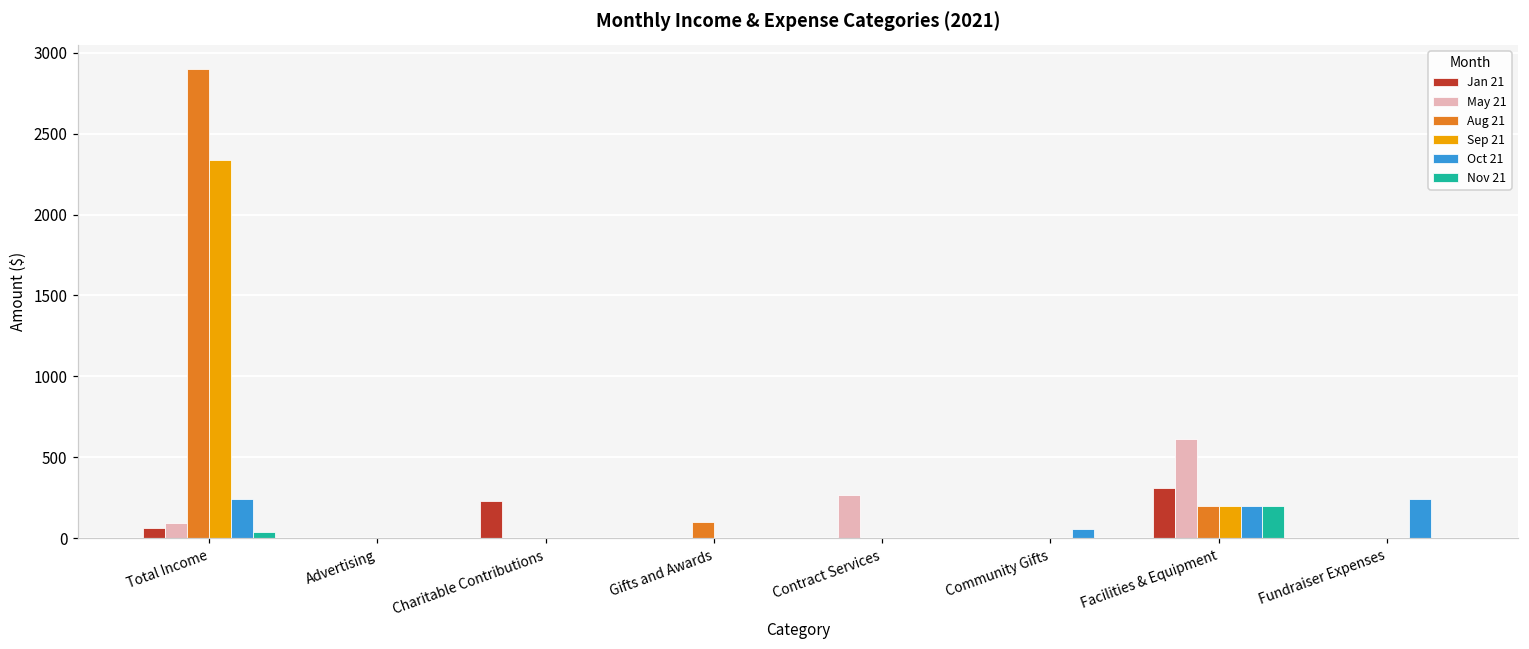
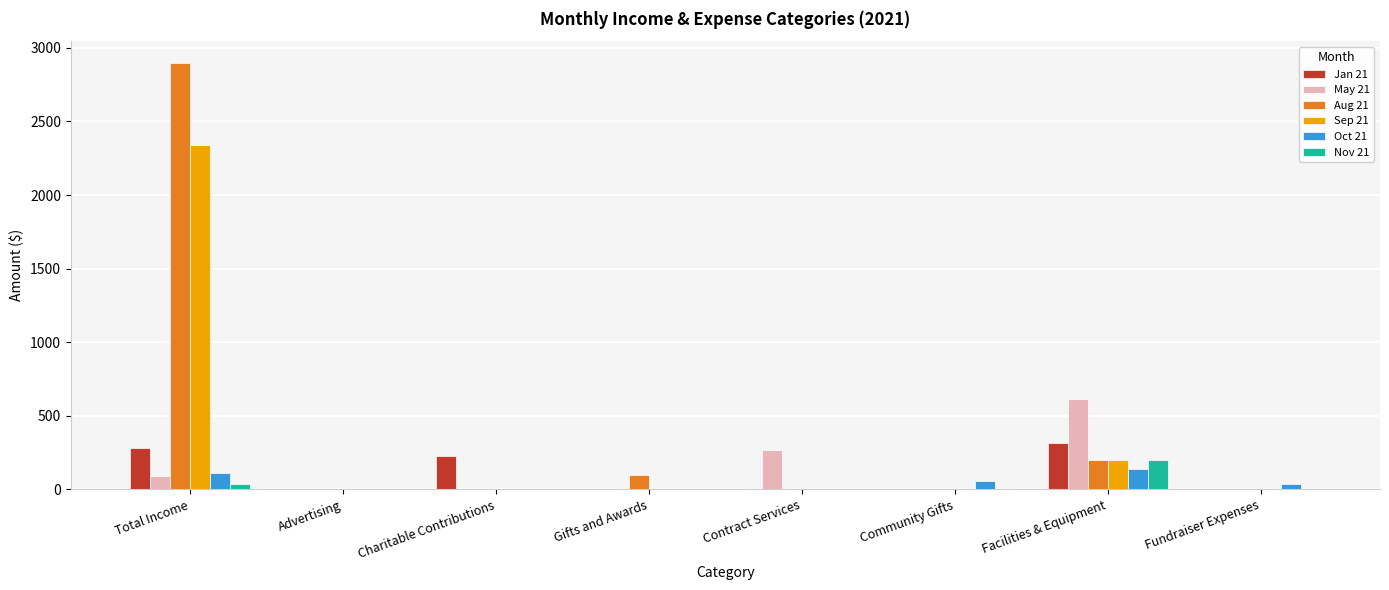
  {
    "Jan 21": {
-     "Total Income": 70,
+     "Total Income": 280,
      "Advertising": 0,
      "Charitable Contributions": 230,
      "Gifts and Awards": 0,
      "Contract Services": 0,
      "Community Gifts": 0,
      "Facilities & Equipment": 310,
      "Fundraiser Expenses": 0
    },
    "May 21": {
      "Total Income": 90,
      "Advertising": 0,
      "Charitable Contributions": 0,
      "Gifts and Awards": 0,
      "Contract Services": 270,
      "Community Gifts": 0,
      "Facilities & Equipment": 610,
      "Fundraiser Expenses": 0
    },
    "Oct 21": {
-     "Total Income": 240,
+     "Total Income": 110,
      "Advertising": 0,
      "Charitable Contributions": 0,
      "Gifts and Awards": 0,
      "Contract Services": 0,
      "Community Gifts": 60,
-     "Facilities & Equipment": 200,
-     "Fundraiser Expenses": 240
+     "Facilities & Equipment": 140,
+     "Fundraiser Expenses": 40
    },
    "Nov 21": {
      "Total Income": 40,
      "Advertising": 0,
      "Charitable Contributions": 0,
      "Gifts and Awards": 0,
      "Contract Services": 0,
      "Community Gifts": 0,
      "Facilities & Equipment": 200,
      "Fundraiser Expenses": 0
    }
  }
